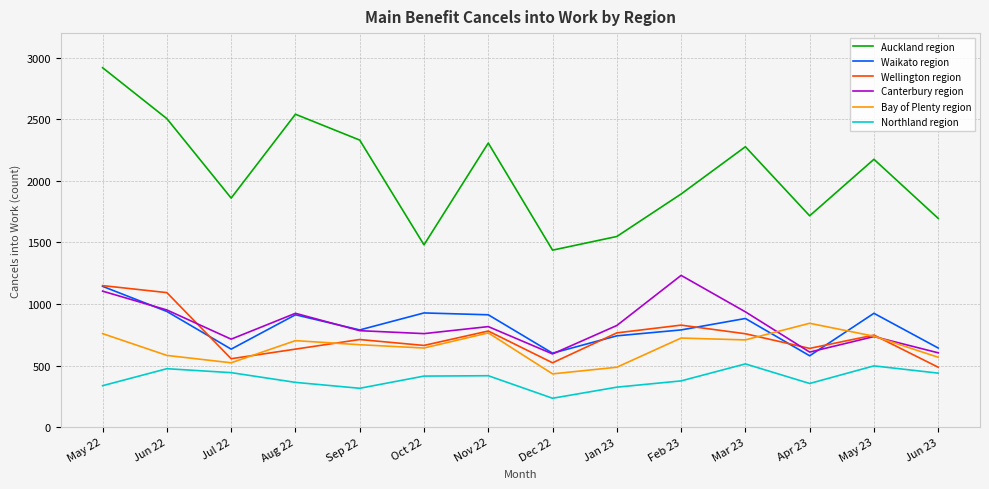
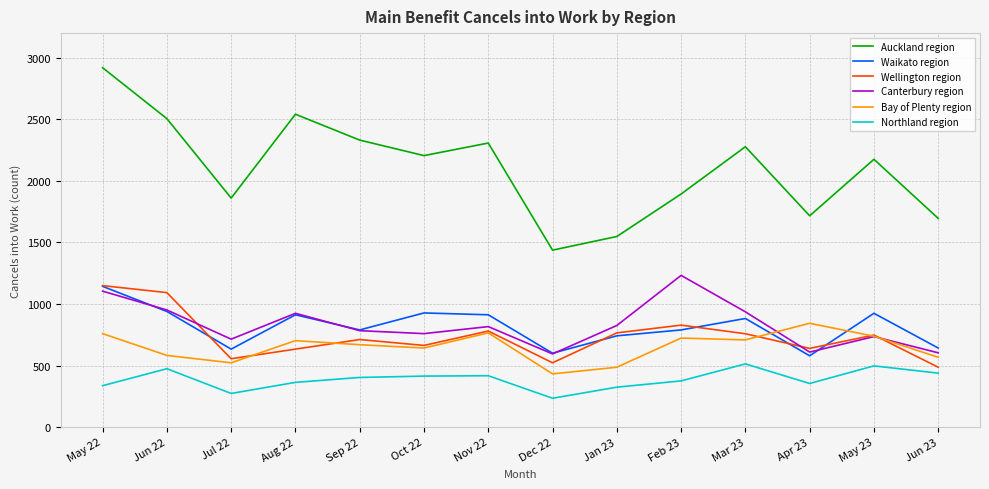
  {
    "Auckland region": {
      "May 22": 2920,
      "Jun 22": 2510,
      "Jul 22": 1860,
      "Aug 22": 2540,
      "Sep 22": 2330,
-     "Oct 22": 1480,
+     "Oct 22": 2210,
      "Nov 22": 2310,
      "Dec 22": 1440,
      "Jan 23": 1550,
      "Feb 23": 1890,
      "Mar 23": 2280,
      "Apr 23": 1720,
      "May 23": 2180,
      "Jun 23": 1700
    },
    "Waikato region": {
      "Jul 22": 630,
      "Oct 22": 930,
      "Nov 22": 910,
      "Jan 23": 740,
      "Feb 23": 790,
      "Mar 23": 880,
      "Apr 23": 580,
      "May 23": 920,
      "Jun 23": 640
    },
    "Wellington region": {
      "Jun 22": 1090,
      "Jul 22": 560,
      "Aug 22": 630,
      "Sep 22": 710,
      "Oct 22": 660,
      "Dec 22": 520,
      "Jan 23": 770,
      "Feb 23": 830,
      "Mar 23": 760,
      "Apr 23": 640,
      "Jun 23": 490
    },
    "Canterbury region": {
      "May 22": 1100,
      "Jul 22": 710,
      "Oct 22": 760,
      "Nov 22": 820,
      "Jan 23": 830,
      "Feb 23": 1230,
      "Mar 23": 940,
      "Apr 23": 610,
      "Jun 23": 600
    },
    "Bay of Plenty region": {
      "May 22": 760,
      "Jun 22": 580,
      "Jul 22": 520,
      "Aug 22": 700,
      "Sep 22": 670,
      "Oct 22": 640,
      "Dec 22": 430,
      "Jan 23": 490,
      "Feb 23": 720,
      "Mar 23": 710,
      "Apr 23": 840,
      "Jun 23": 570
    },
    "Northland region": {
      "May 22": 340,
      "Jun 22": 470,
-     "Jul 22": 440,
+     "Jul 22": 270,
      "Aug 22": 360,
-     "Sep 22": 320,
+     "Sep 22": 400,
      "Oct 22": 410,
      "Nov 22": 420,
      "Dec 22": 230,
      "Jan 23": 320,
      "Feb 23": 380,
      "Mar 23": 510,
      "Apr 23": 350,
      "May 23": 500,
      "Jun 23": 440
    }
  }
